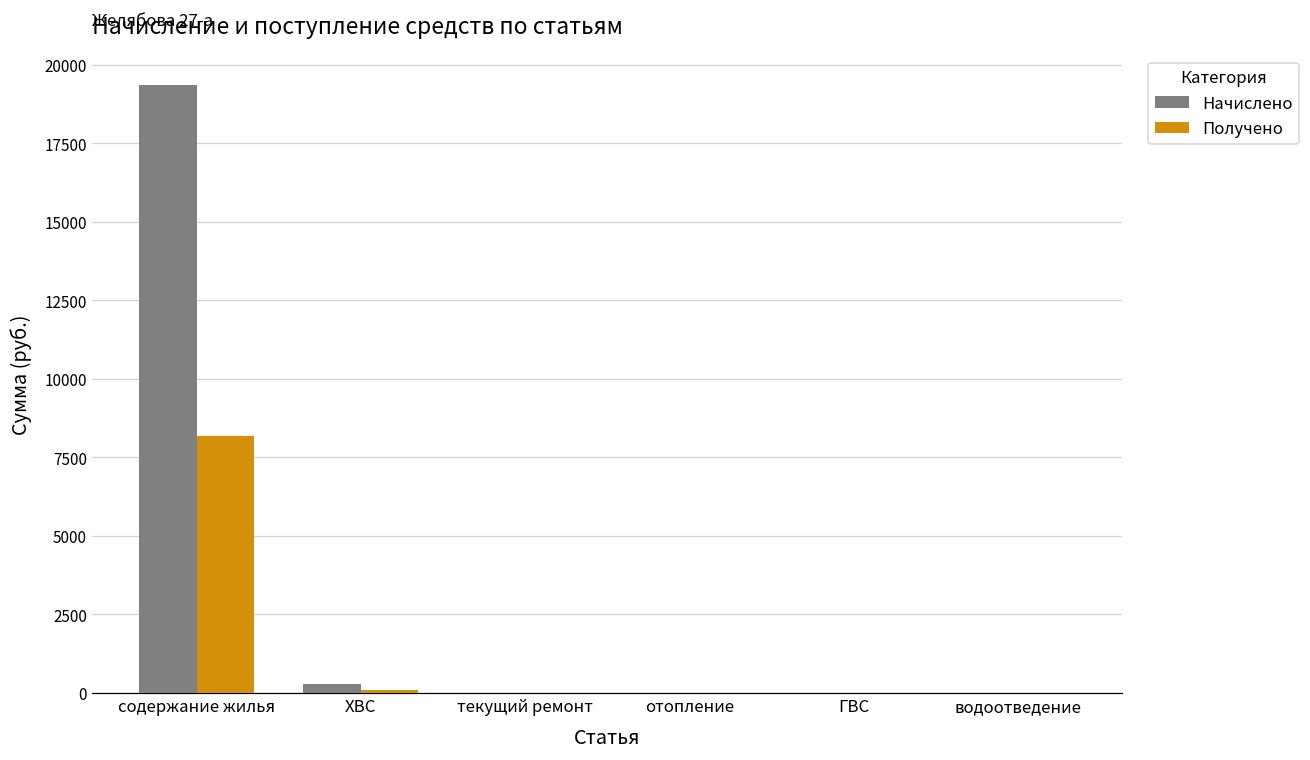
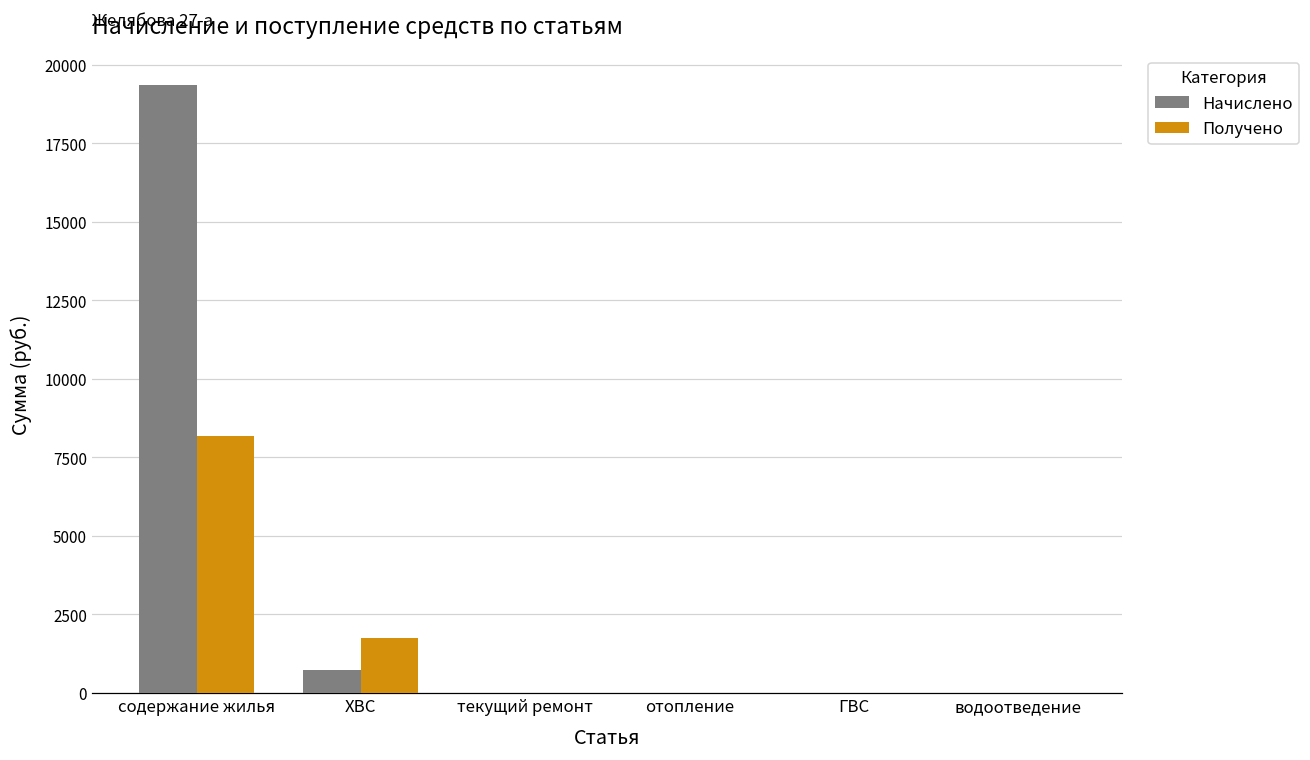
  {
    "Начислено": {
      "содержание жилья": 19400,
-     "ХВС": 300,
+     "ХВС": 700,
      "текущий ремонт": 0,
      "отопление": 0,
      "ГВС": 0,
      "водоотведение": 0
    },
    "Получено": {
      "содержание жилья": 8200,
-     "ХВС": 100,
+     "ХВС": 1700,
      "текущий ремонт": 0,
      "отопление": 0,
      "ГВС": 0,
      "водоотведение": 0
    }
  }
